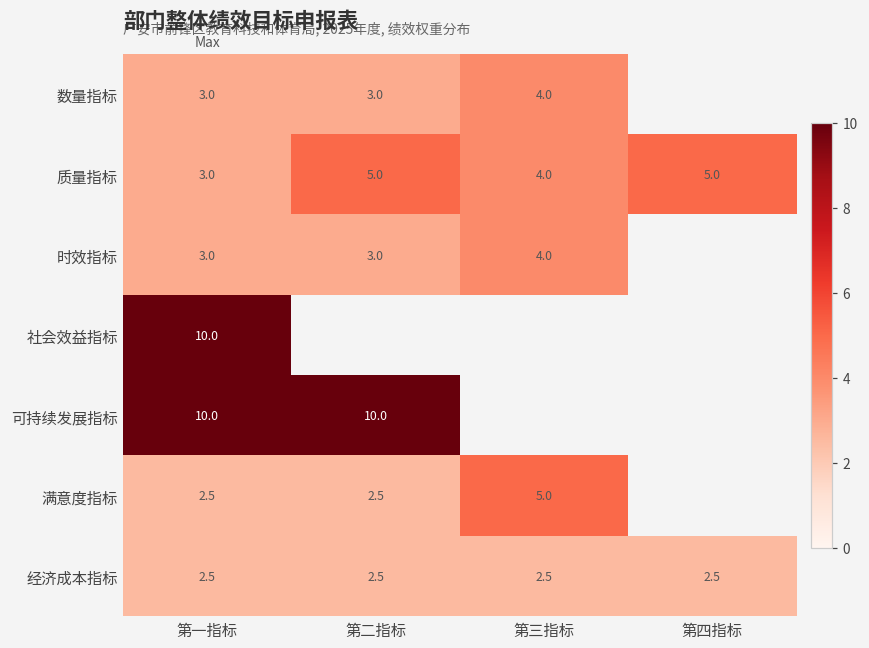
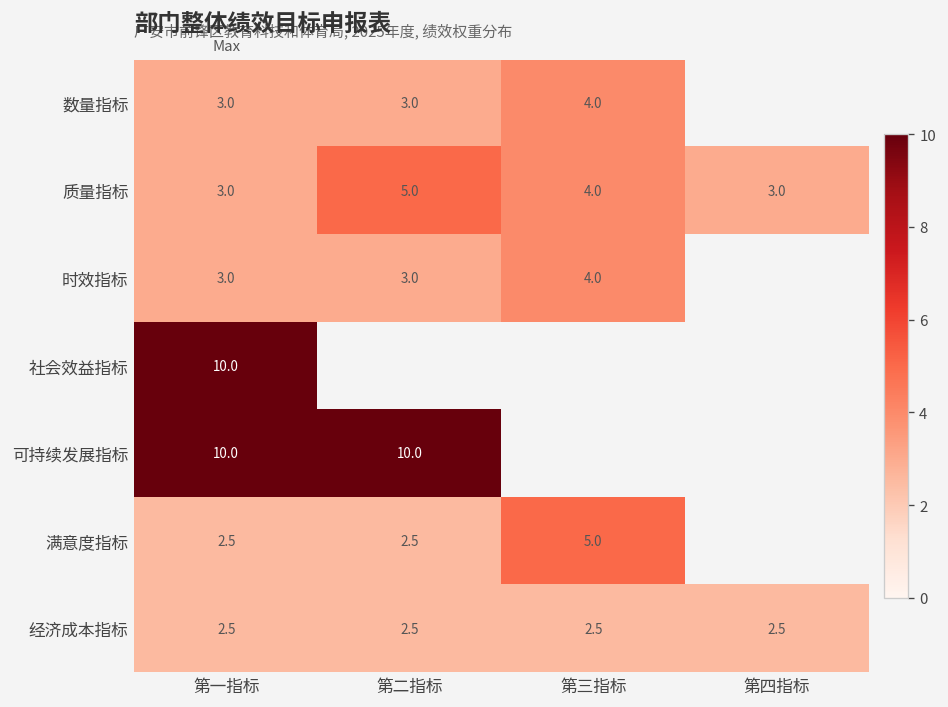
  {
    "数量指标": {
      "第一指标": 3.0,
      "第二指标": 3.0,
      "第三指标": 4.0
    },
    "质量指标": {
      "第一指标": 3.0,
      "第二指标": 5.0,
      "第三指标": 4.0,
-     "第四指标": 5.0
+     "第四指标": 3.0
    },
    "时效指标": {
      "第一指标": 3.0,
      "第二指标": 3.0,
      "第三指标": 4.0
    },
    "社会效益指标": {
      "第一指标": 10.0
    },
    "可持续发展指标": {
      "第一指标": 10.0,
      "第二指标": 10.0
    },
    "满意度指标": {
      "第一指标": 2.5,
      "第二指标": 2.5,
      "第三指标": 5.0
    },
    "经济成本指标": {
      "第一指标": 2.5,
      "第二指标": 2.5,
      "第三指标": 2.5,
      "第四指标": 2.5
    }
  }
